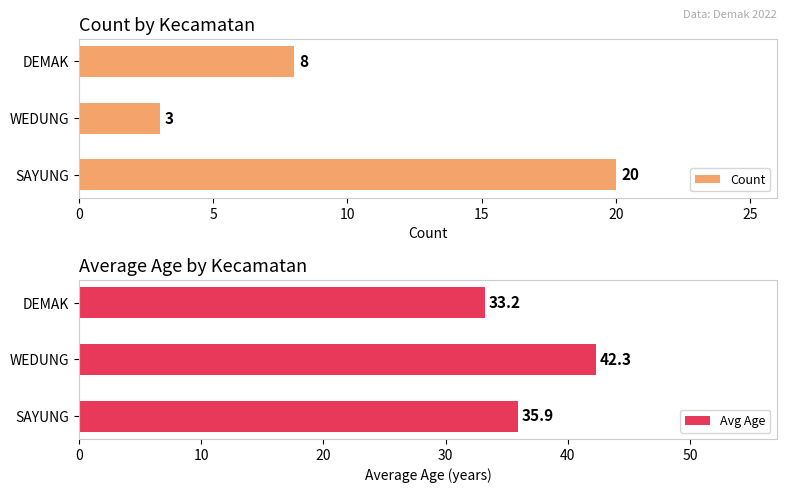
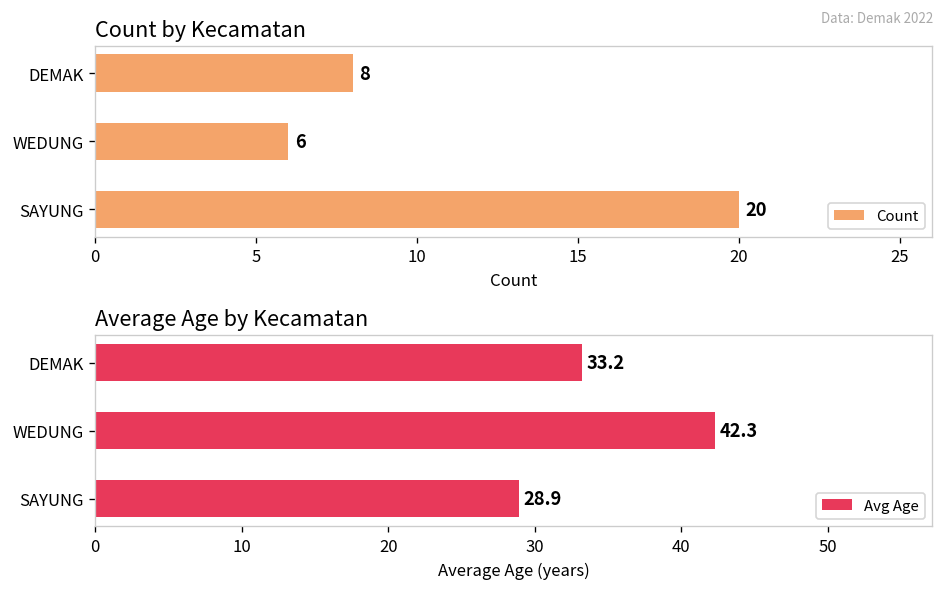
  {
    "Count by Kecamatan": {
      "DEMAK": 8,
-     "WEDUNG": 3,
+     "WEDUNG": 6,
      "SAYUNG": 20
    },
    "Average Age by Kecamatan": {
      "DEMAK": 33.2,
      "WEDUNG": 42.3,
-     "SAYUNG": 35.9
+     "SAYUNG": 28.9
    }
  }
